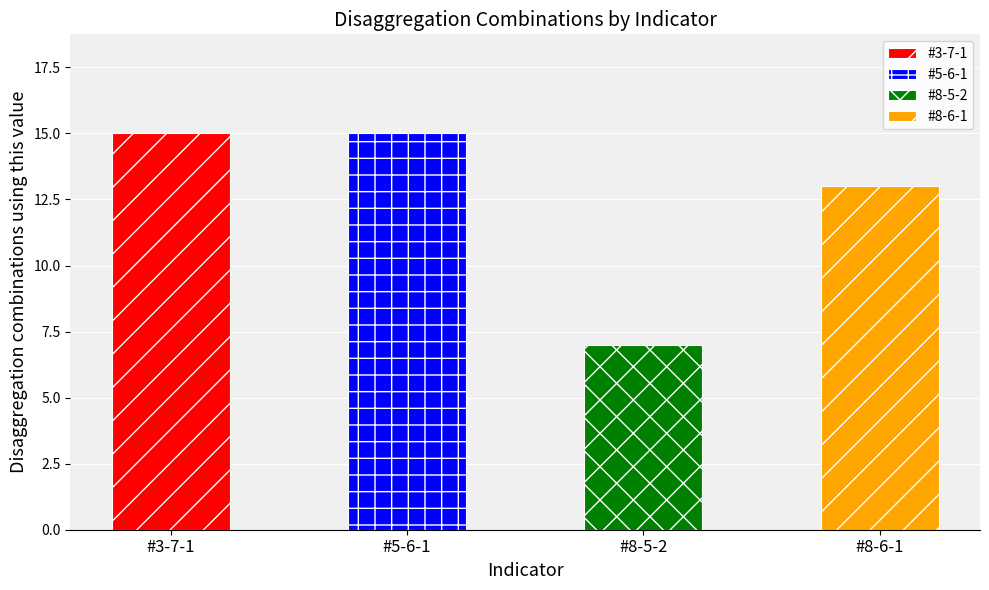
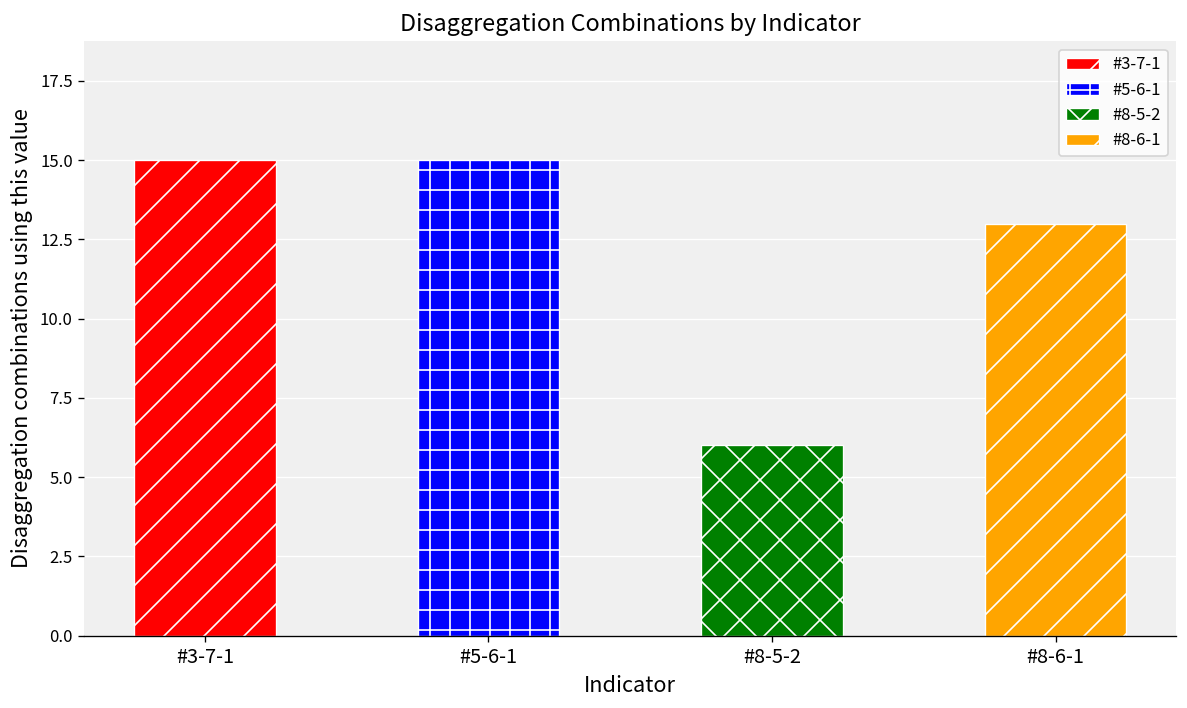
  {
    "#3-7-1": 15,
    "#5-6-1": 15,
-   "#8-5-2": 7,
+   "#8-5-2": 6,
    "#8-6-1": 13
  }
